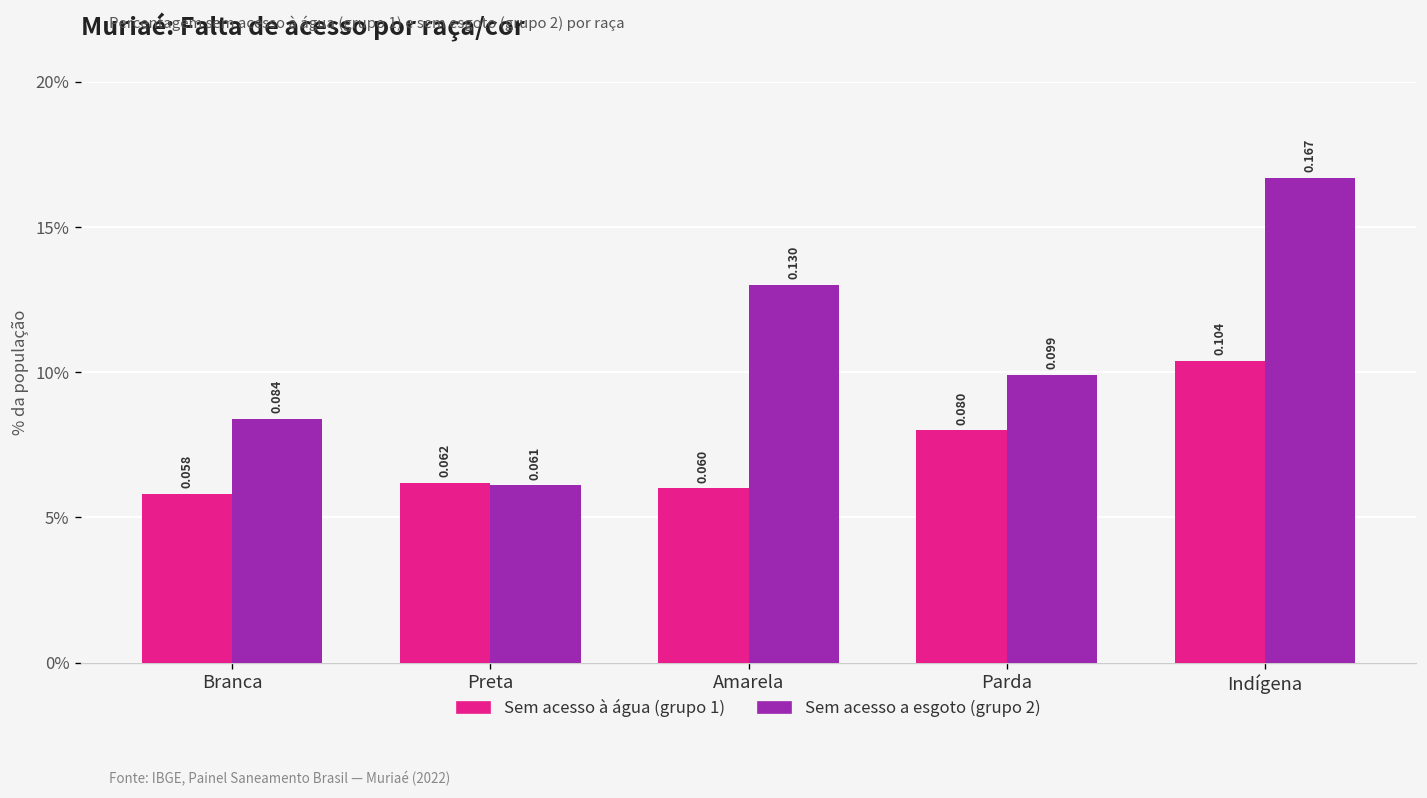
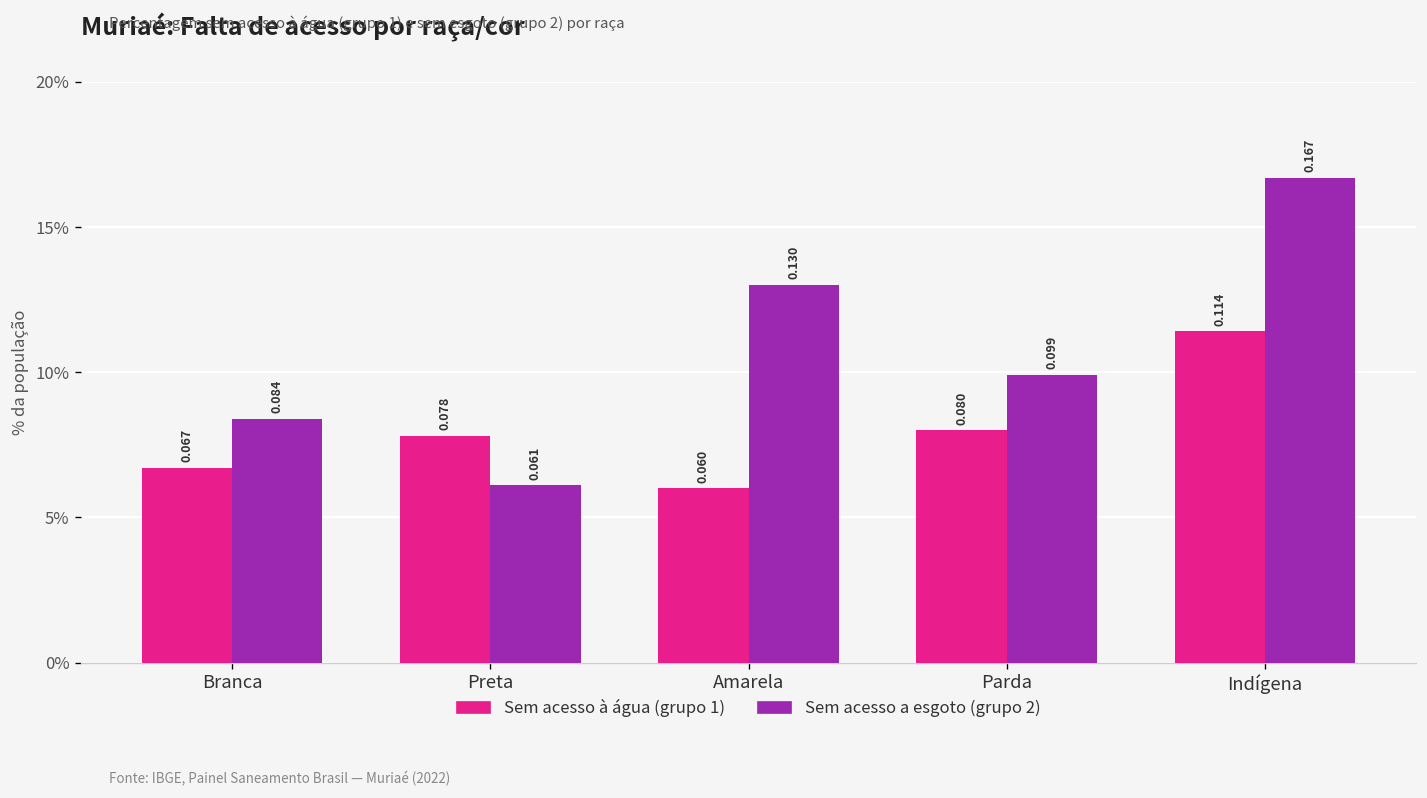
  {
    "Sem acesso à água (grupo 1)": {
-     "Branca": 0.058,
-     "Preta": 0.062,
+     "Branca": 0.067,
+     "Preta": 0.078,
      "Amarela": 0.060,
      "Parda": 0.080,
-     "Indígena": 0.104
+     "Indígena": 0.114
    },
    "Sem acesso a esgoto (grupo 2)": {
      "Branca": 0.084,
      "Preta": 0.061,
      "Amarela": 0.130,
      "Parda": 0.099,
      "Indígena": 0.167
    }
  }
